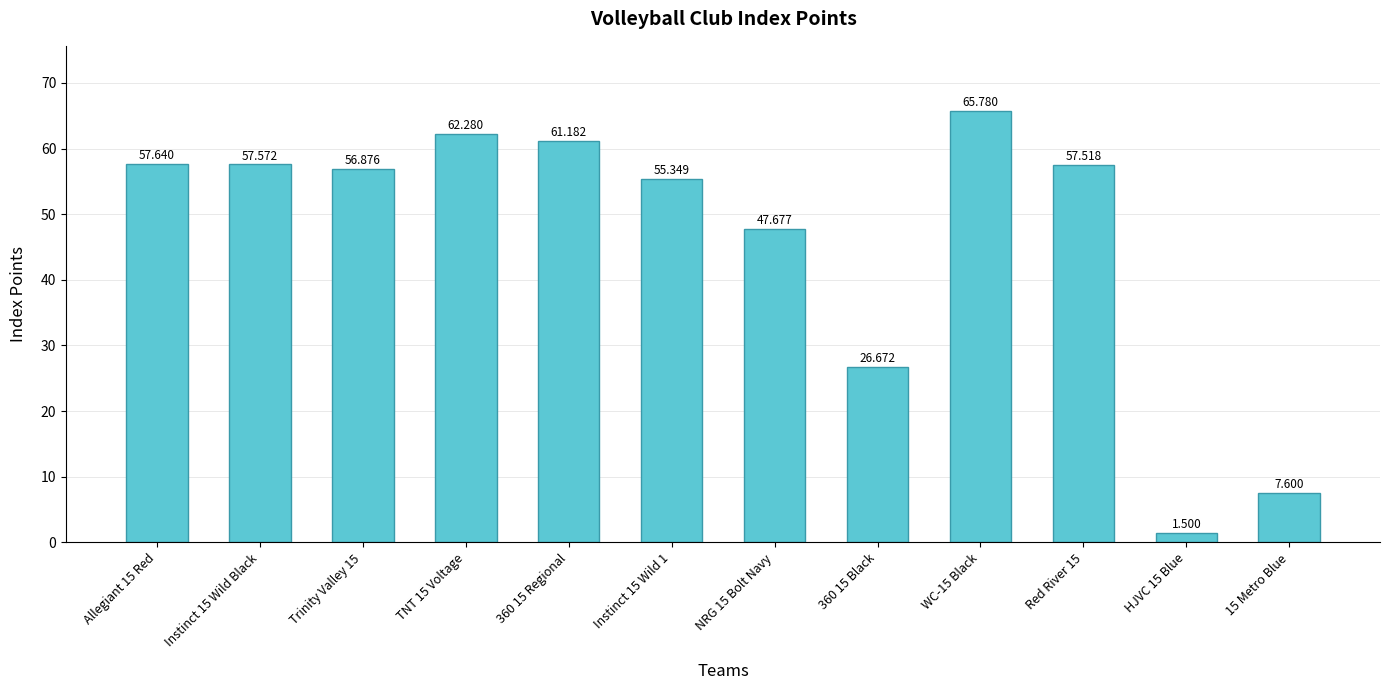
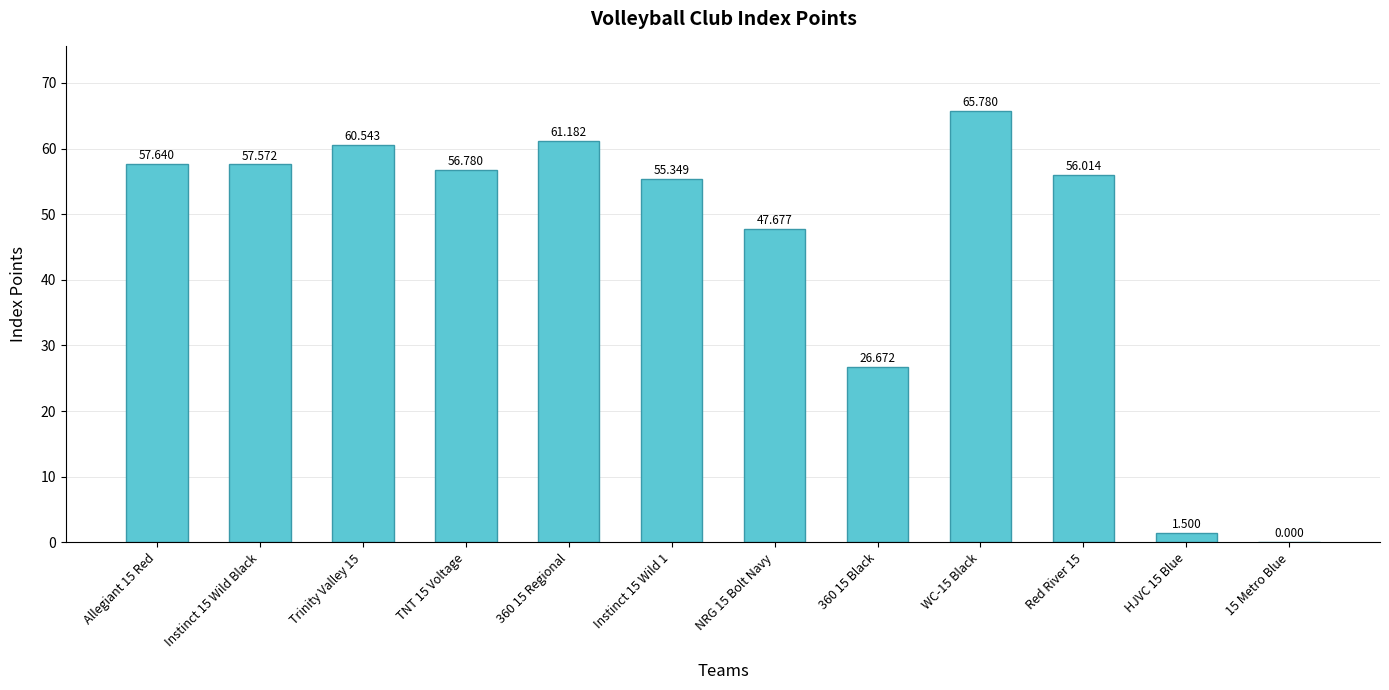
  {
    "Allegiant 15 Red": 57.640,
    "Instinct 15 Wild Black": 57.572,
-   "Trinity Valley 15": 56.876,
-   "TNT 15 Voltage": 62.280,
+   "Trinity Valley 15": 60.543,
+   "TNT 15 Voltage": 56.780,
    "360 15 Regional": 61.182,
    "Instinct 15 Wild 1": 55.349,
    "NRG 15 Bolt Navy": 47.677,
    "360 15 Black": 26.672,
    "WC-15 Black": 65.780,
-   "Red River 15": 57.518,
+   "Red River 15": 56.014,
    "HJVC 15 Blue": 1.500,
-   "15 Metro Blue": 7.600
+   "15 Metro Blue": 0.000
  }
